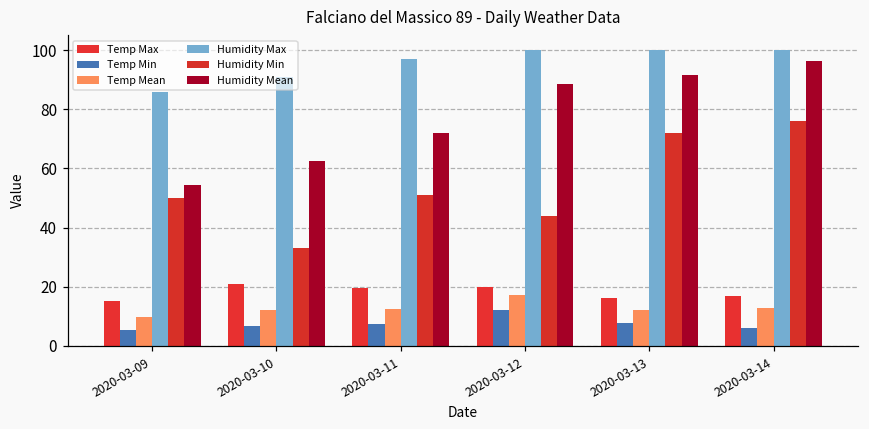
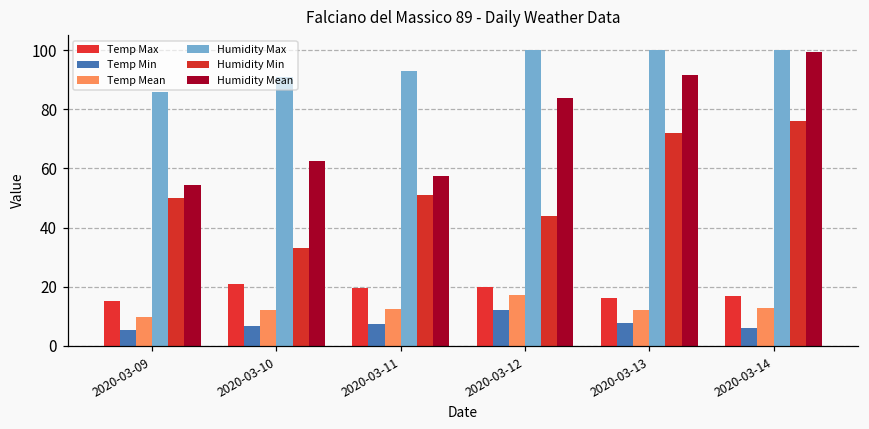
  {
    "Temp Min": {
      "2020-03-09": 5,
      "2020-03-10": 7,
      "2020-03-11": 7,
      "2020-03-12": 12,
      "2020-03-13": 8,
      "2020-03-14": 6
    },
    "Temp Mean": {
      "2020-03-09": 10,
      "2020-03-10": 12,
      "2020-03-11": 12,
      "2020-03-12": 17,
      "2020-03-13": 12,
      "2020-03-14": 13
    },
    "Humidity Max": {
-     "2020-03-11": 97,
+     "2020-03-11": 93,
      "2020-03-12": 100,
      "2020-03-13": 100,
      "2020-03-14": 100
    },
    "Humidity Mean": {
      "2020-03-09": 55,
      "2020-03-10": 62,
-     "2020-03-11": 72,
-     "2020-03-12": 88,
+     "2020-03-11": 58,
+     "2020-03-12": 84,
      "2020-03-13": 92,
-     "2020-03-14": 96
+     "2020-03-14": 100
    }
  }
